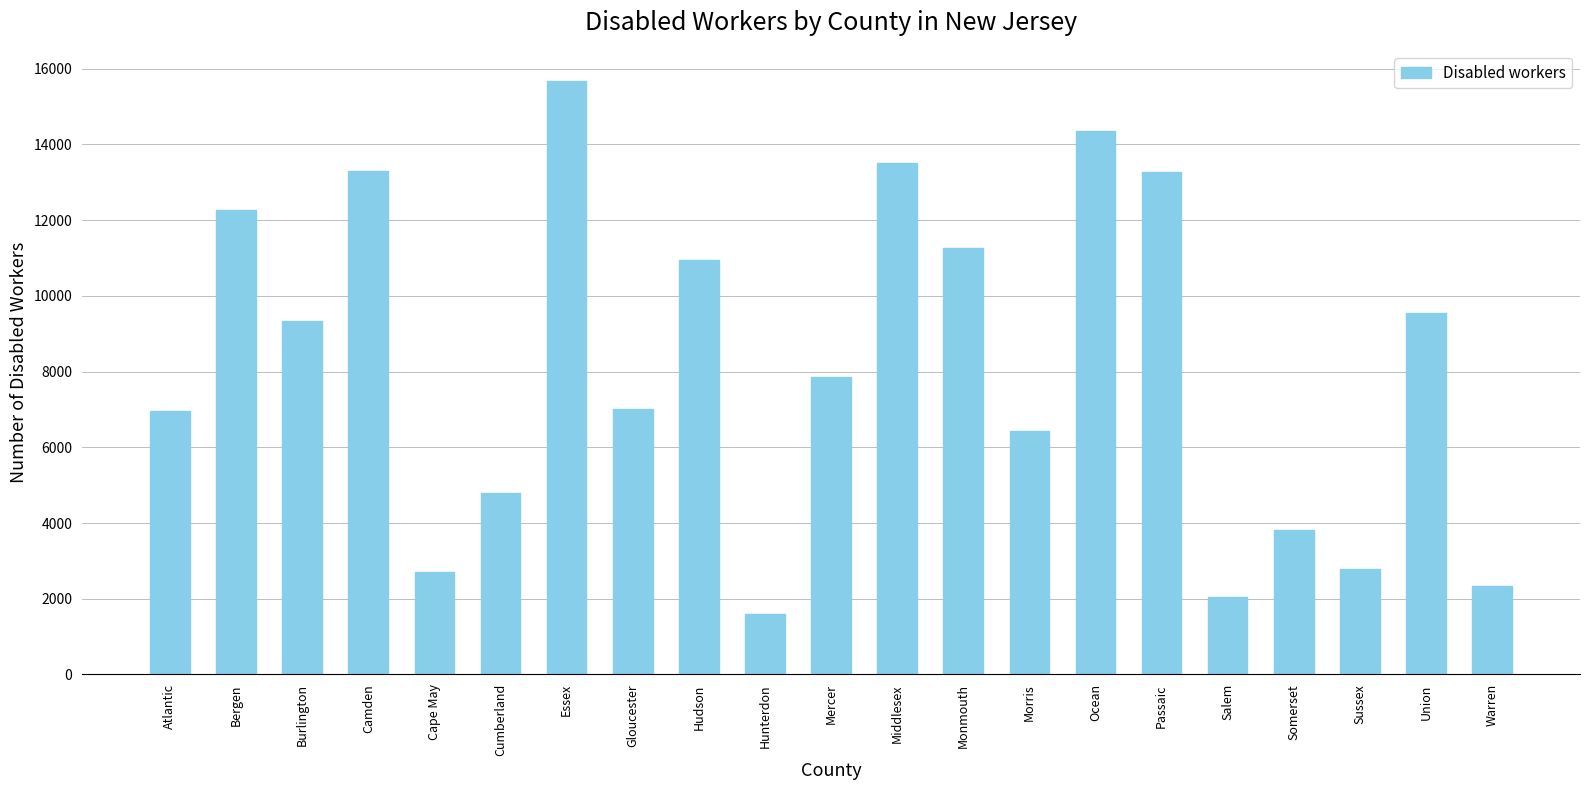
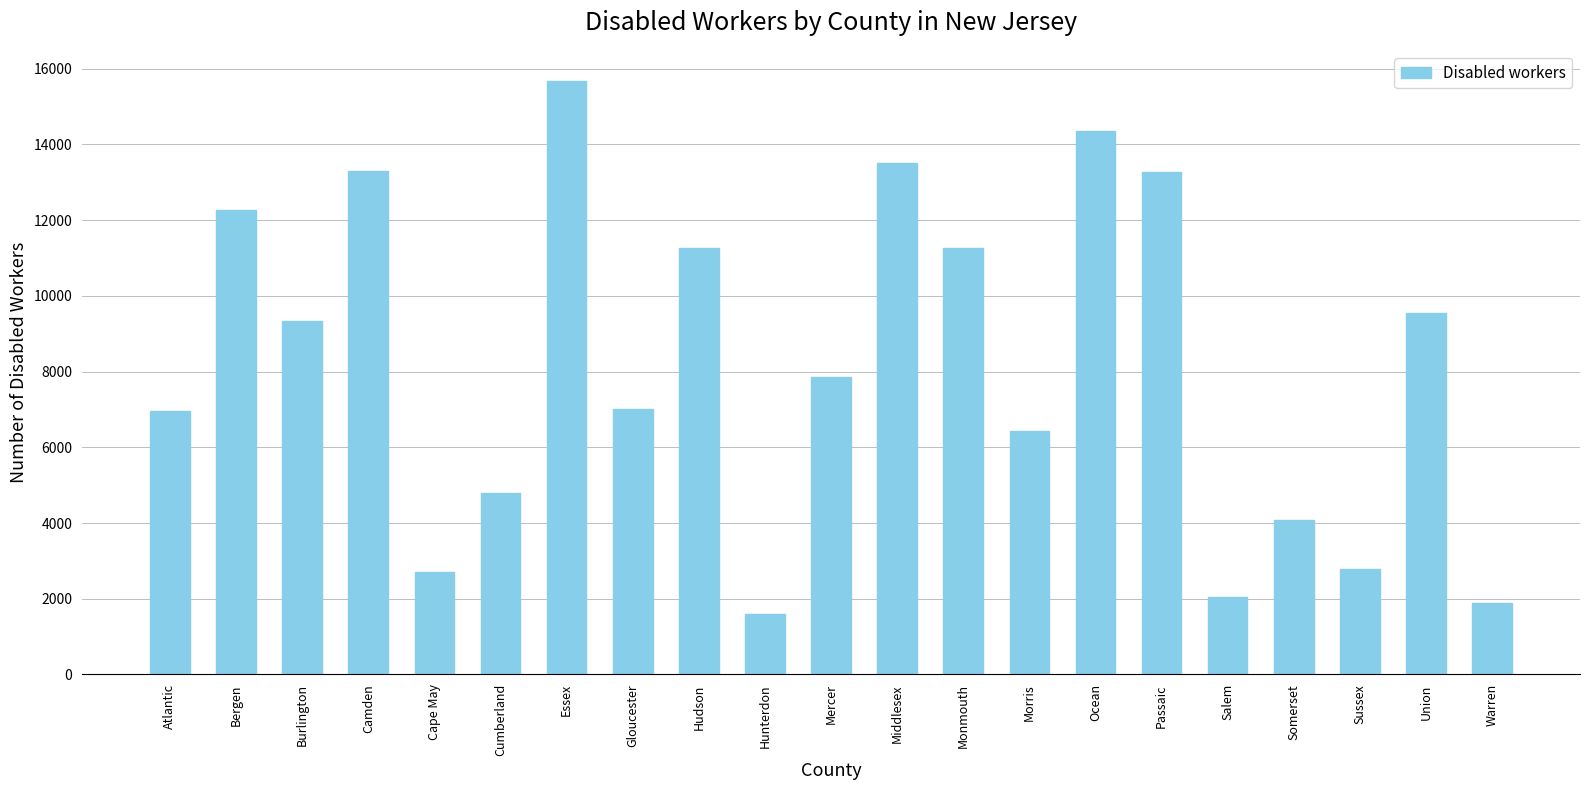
  {
    "Atlantic": 7000,
    "Bergen": 12300,
    "Burlington": 9300,
    "Camden": 13300,
    "Cape May": 2700,
    "Cumberland": 4800,
    "Essex": 15700,
    "Gloucester": 7000,
-   "Hudson": 10900,
+   "Hudson": 11300,
    "Hunterdon": 1600,
    "Mercer": 7900,
    "Middlesex": 13500,
    "Monmouth": 11300,
    "Morris": 6400,
    "Ocean": 14300,
    "Passaic": 13300,
    "Salem": 2000,
-   "Somerset": 3800,
+   "Somerset": 4100,
    "Sussex": 2800,
    "Union": 9600,
-   "Warren": 2300
+   "Warren": 1900
  }
